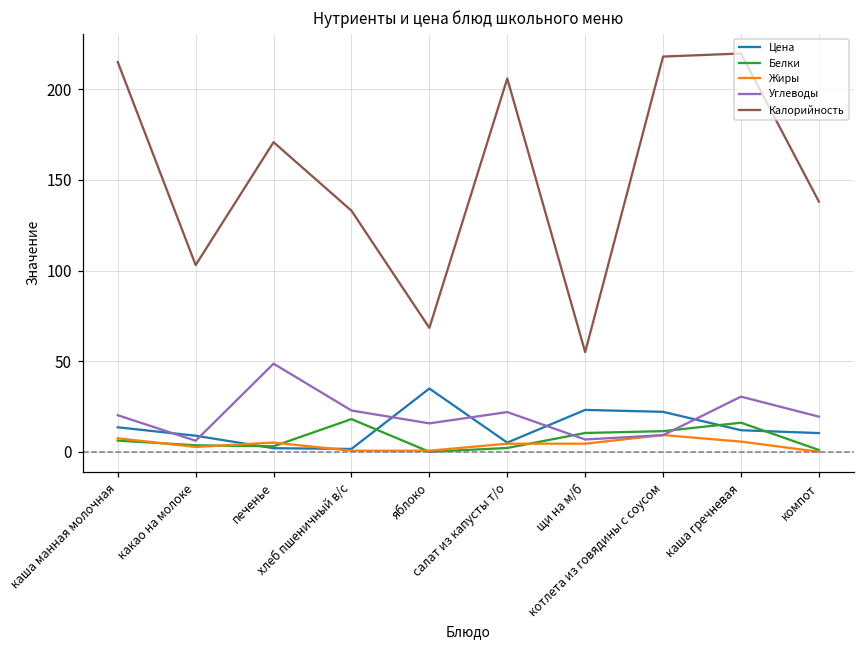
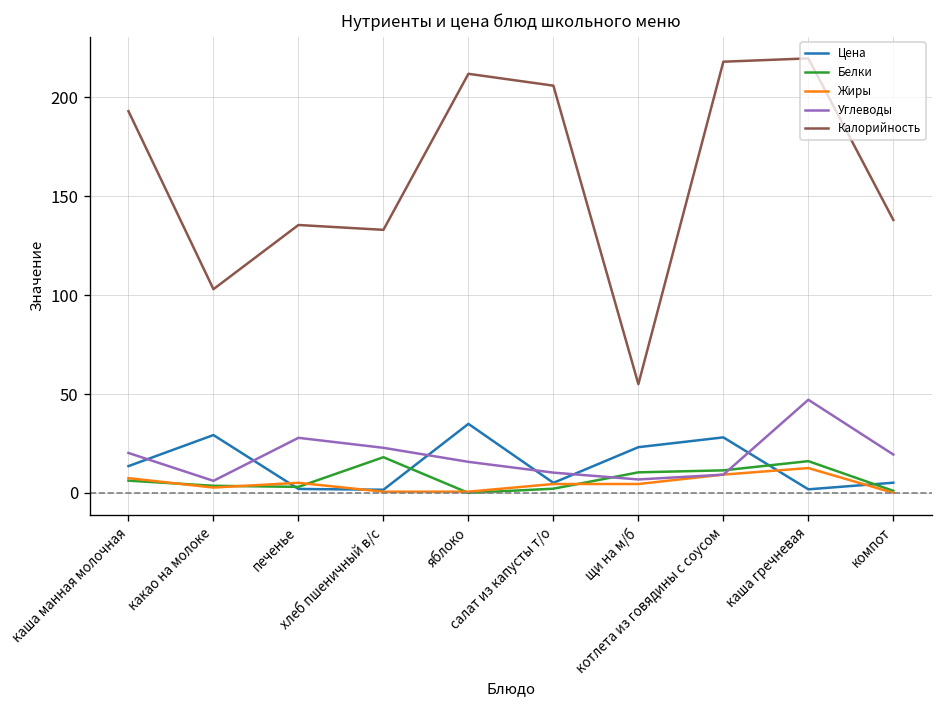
  {
    "Цена": {
      "каша манная молочная": 14,
-     "какао на молоке": 9,
+     "какао на молоке": 29,
      "яблоко": 35,
      "щи на м/б": 23,
-     "котлета из говядины с соусом": 22,
-     "каша гречневая": 12,
-     "компот": 10
+     "котлета из говядины с соусом": 28,
+     "каша гречневая": 2,
+     "компот": 5
    },
    "Белки": {
      "хлеб пшеничный в/с": 18,
      "салат из капусты т/о": 2,
      "щи на м/б": 10,
      "котлета из говядины с соусом": 11,
      "каша гречневая": 16
    },
    "Жиры": {
      "печенье": 5,
      "щи на м/б": 5,
-     "каша гречневая": 6
+     "каша гречневая": 13
    },
    "Углеводы": {
      "каша манная молочная": 20,
      "какао на молоке": 6,
-     "печенье": 49,
+     "печенье": 28,
      "хлеб пшеничный в/с": 23,
      "яблоко": 16,
-     "салат из капусты т/о": 22,
+     "салат из капусты т/о": 10,
      "щи на м/б": 7,
-     "каша гречневая": 30,
+     "каша гречневая": 47,
      "компот": 19
    },
    "Калорийность": {
-     "каша манная молочная": 215,
+     "каша манная молочная": 193,
      "какао на молоке": 103,
-     "печенье": 171,
+     "печенье": 135,
      "хлеб пшеничный в/с": 133,
-     "яблоко": 68,
+     "яблоко": 212,
      "салат из капусты т/о": 206,
      "щи на м/б": 55,
      "котлета из говядины с соусом": 218,
      "компот": 138
    }
  }
